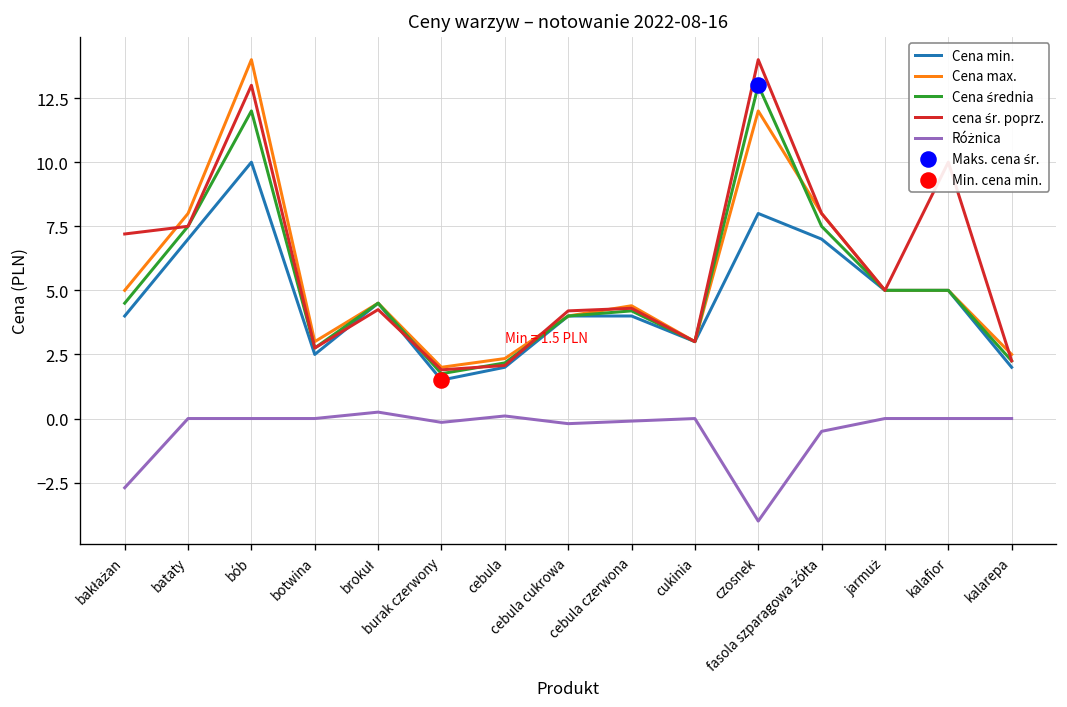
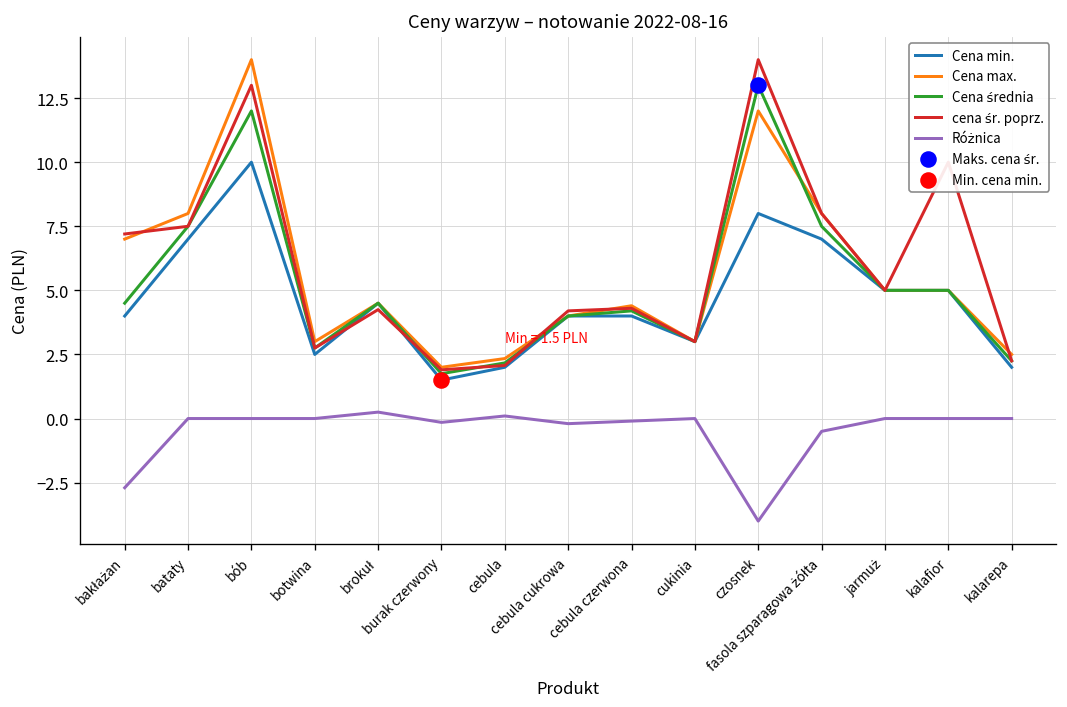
  {
    "Cena min.": {
      "bakłażan": 4,
      "bataty": 7,
      "bób": 10,
      "botwina": 2.5,
      "cebula czerwona": 4,
      "czosnek": 8,
      "fasola szparagowa żółta": 7,
      "kalarepa": 2
    },
    "Cena max.": {
-     "bakłażan": 5,
+     "bakłażan": 7,
      "bataty": 8,
      "bób": 14,
      "botwina": 3,
      "czosnek": 12,
      "kalarepa": 2.5
    },
    "Cena średnia": {
      "bakłażan": 4.5,
      "bób": 12,
      "burak czerwony": 1.8,
      "fasola szparagowa żółta": 7.5
    },
    "cena śr. poprz.": {
      "bakłażan": 7.2,
      "bób": 13,
      "brokuł": 4.3,
      "cebula cukrowa": 4.2,
      "czosnek": 14
    },
    "Różnica": {
      "bakłażan": -2.7,
      "bataty": 0,
      "bób": 0,
      "botwina": 0,
      "brokuł": 0.3,
      "burak czerwony": -0.2,
      "cebula": 0,
      "cebula cukrowa": -0.2,
      "cebula czerwona": 0,
      "cukinia": 0,
      "czosnek": -4,
      "fasola szparagowa żółta": -0.5,
      "jarmuż": 0,
      "kalafior": 0,
      "kalarepa": 0
    }
  }
